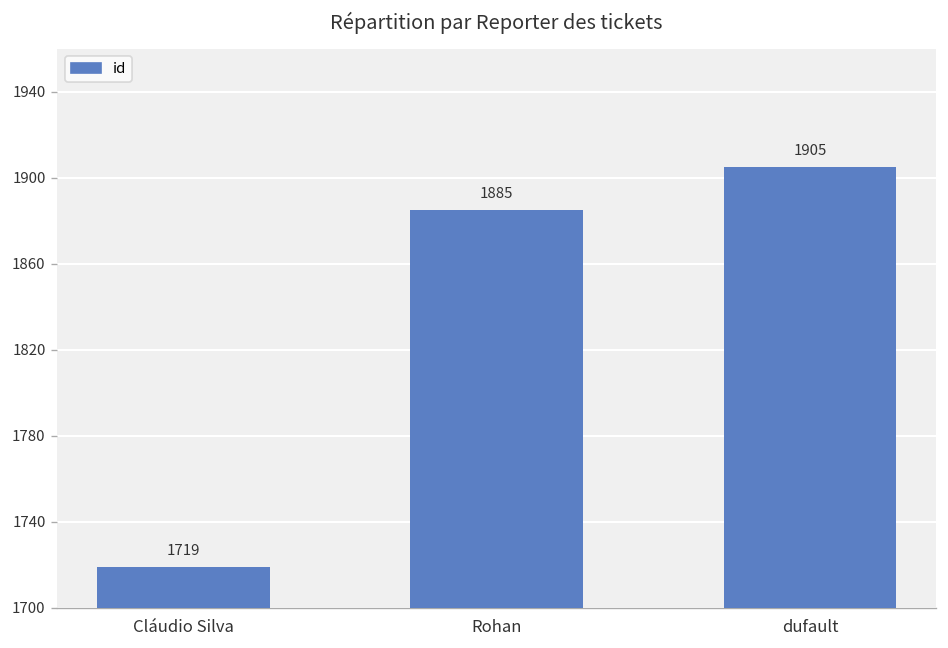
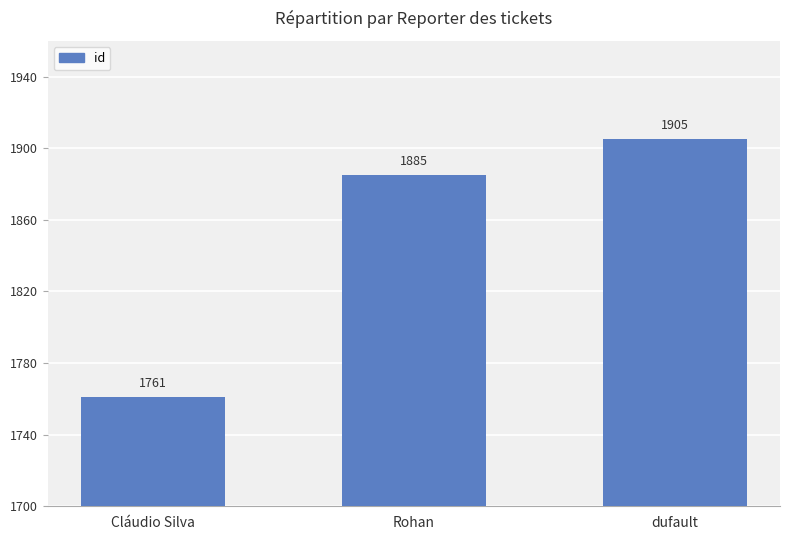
  {
-   "Cláudio Silva": 1719,
+   "Cláudio Silva": 1761,
    "Rohan": 1885,
    "dufault": 1905
  }
